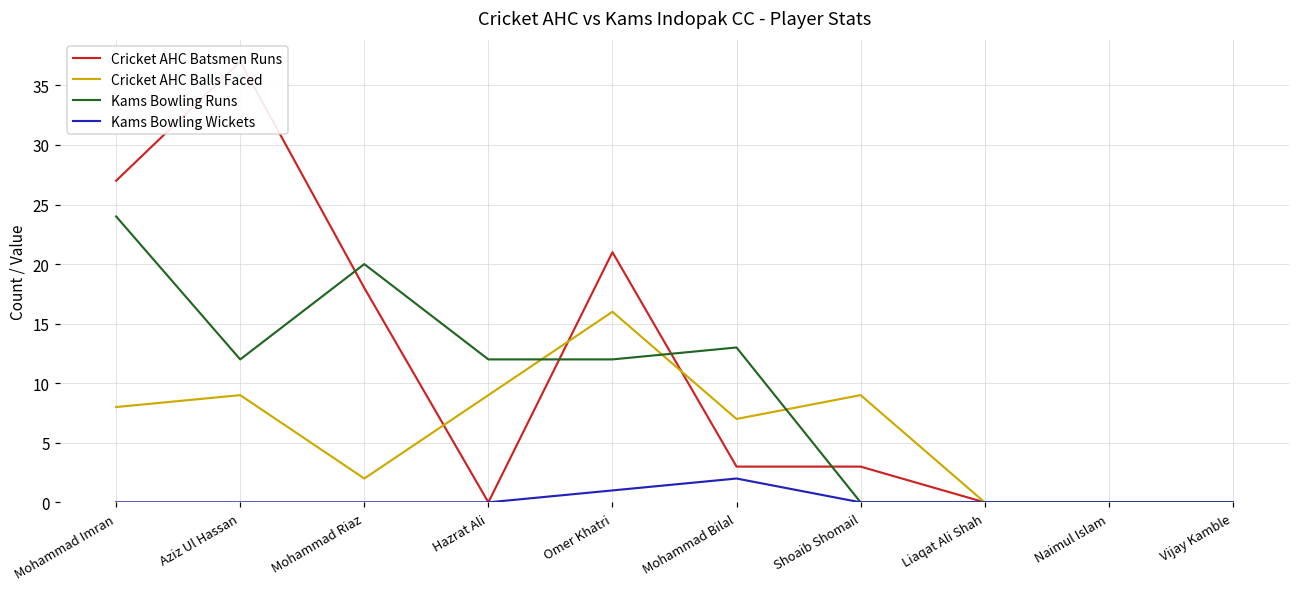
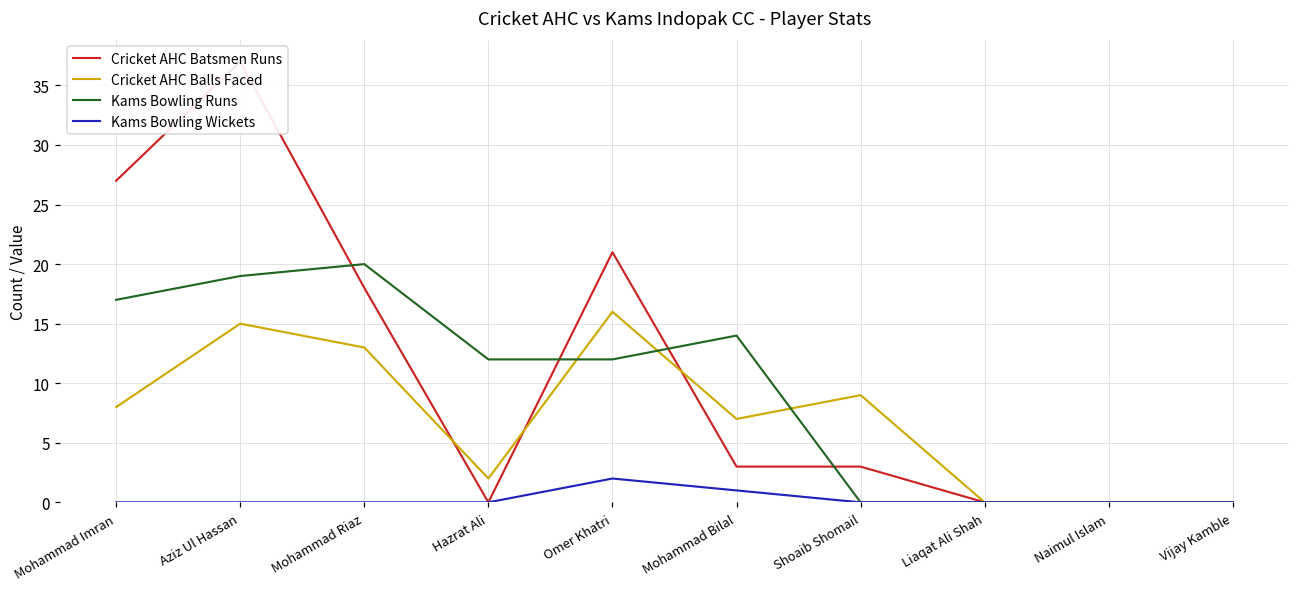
  {
    "Cricket AHC Batsmen Runs": {
      "Mohammad Imran": 27,
      "Mohammad Riaz": 18,
      "Omer Khatri": 21,
      "Mohammad Bilal": 3,
      "Shoaib Shomail": 3
    },
    "Cricket AHC Balls Faced": {
      "Mohammad Imran": 8,
-     "Aziz Ul Hassan": 9,
-     "Mohammad Riaz": 2,
-     "Hazrat Ali": 9,
+     "Aziz Ul Hassan": 15,
+     "Mohammad Riaz": 13,
+     "Hazrat Ali": 2,
      "Omer Khatri": 16,
      "Mohammad Bilal": 7,
      "Shoaib Shomail": 9
    },
    "Kams Bowling Runs": {
-     "Mohammad Imran": 24,
-     "Aziz Ul Hassan": 12,
+     "Mohammad Imran": 17,
+     "Aziz Ul Hassan": 19,
      "Mohammad Riaz": 20,
      "Hazrat Ali": 12,
      "Omer Khatri": 12,
-     "Mohammad Bilal": 13
+     "Mohammad Bilal": 14
    },
    "Kams Bowling Wickets": {
      "Mohammad Imran": 0,
      "Aziz Ul Hassan": 0,
      "Mohammad Riaz": 0,
-     "Omer Khatri": 1,
-     "Mohammad Bilal": 2
+     "Omer Khatri": 2,
+     "Mohammad Bilal": 1
    }
  }
